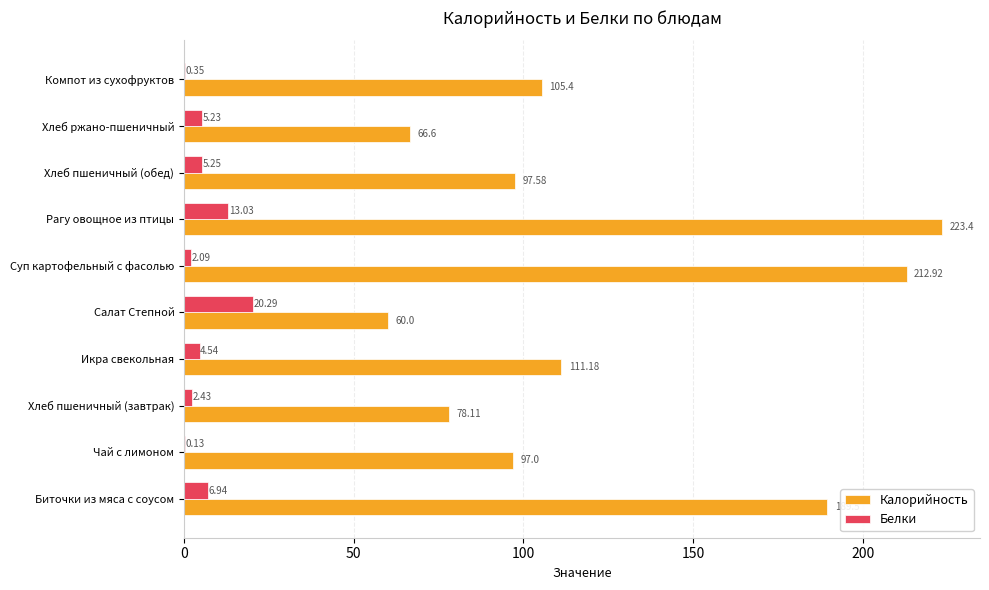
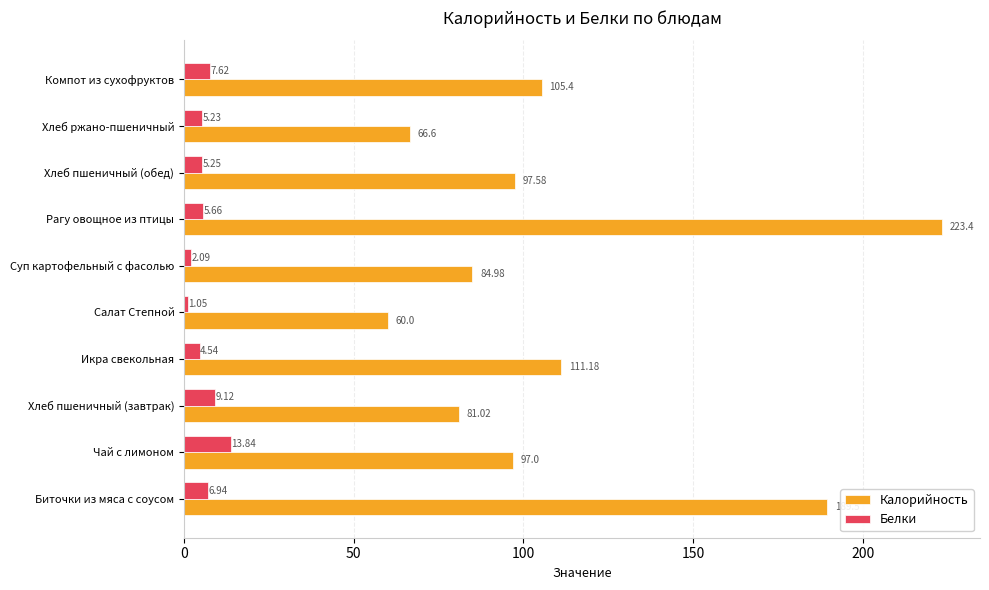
  {
    "Калорийность": {
      "Компот из сухофруктов": 105.4,
      "Хлеб ржано-пшеничный": 66.6,
      "Хлеб пшеничный (обед)": 97.58,
      "Рагу овощное из птицы": 223.4,
-     "Суп картофельный с фасолью": 212.92,
+     "Суп картофельный с фасолью": 84.98,
      "Салат Степной": 60.0,
      "Икра свекольная": 111.18,
-     "Хлеб пшеничный (завтрак)": 78.11,
+     "Хлеб пшеничный (завтрак)": 81.02,
      "Чай с лимоном": 97.0
    },
    "Белки": {
-     "Компот из сухофруктов": 0.35,
+     "Компот из сухофруктов": 7.62,
      "Хлеб ржано-пшеничный": 5.23,
      "Хлеб пшеничный (обед)": 5.25,
-     "Рагу овощное из птицы": 13.03,
+     "Рагу овощное из птицы": 5.66,
      "Суп картофельный с фасолью": 2.09,
-     "Салат Степной": 20.29,
+     "Салат Степной": 1.05,
      "Икра свекольная": 4.54,
-     "Хлеб пшеничный (завтрак)": 2.43,
-     "Чай с лимоном": 0.13,
+     "Хлеб пшеничный (завтрак)": 9.12,
+     "Чай с лимоном": 13.84,
      "Биточки из мяса с соусом": 6.94
    }
  }
